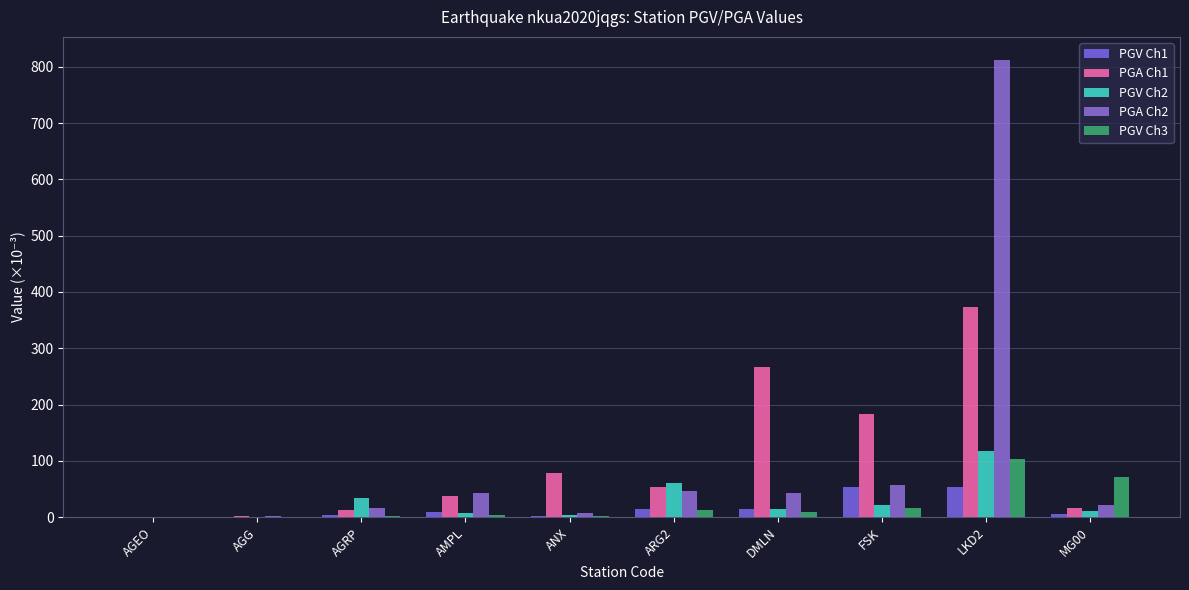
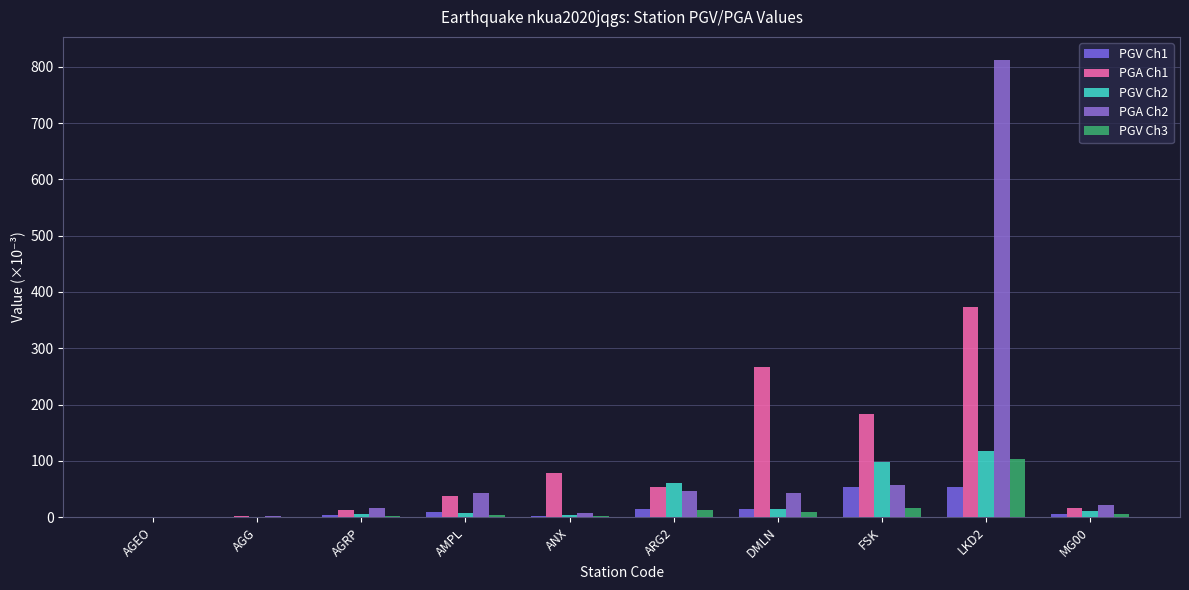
  {
    "PGA Ch1": {
      "AGRP": 10,
      "AMPL": 40,
      "ANX": 80,
      "ARG2": 50,
      "DMLN": 270,
      "FSK": 180,
      "LKD2": 370,
      "MG00": 20
    },
    "PGV Ch2": {
-     "AGRP": 30,
+     "AGRP": 0,
      "AMPL": 10,
      "ARG2": 60,
      "DMLN": 10,
-     "FSK": 20,
+     "FSK": 100,
      "LKD2": 120,
      "MG00": 10
    },
    "PGV Ch3": {
      "ARG2": 10,
      "DMLN": 10,
      "FSK": 20,
      "LKD2": 100,
-     "MG00": 70
+     "MG00": 10
    }
  }
